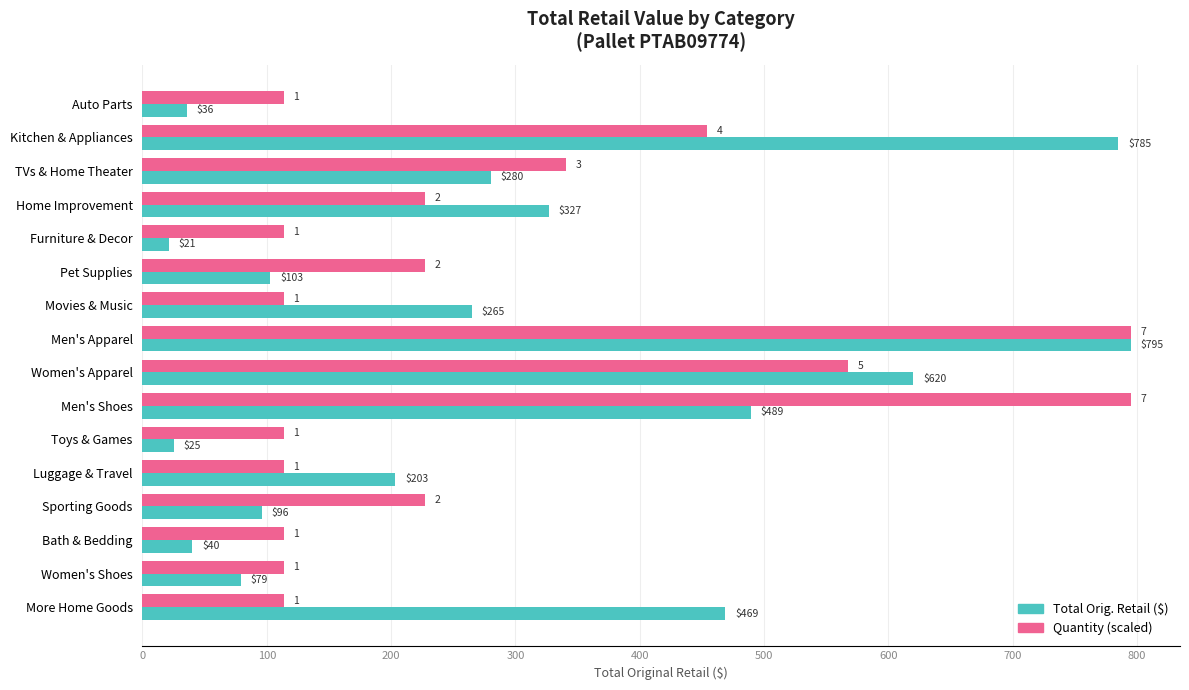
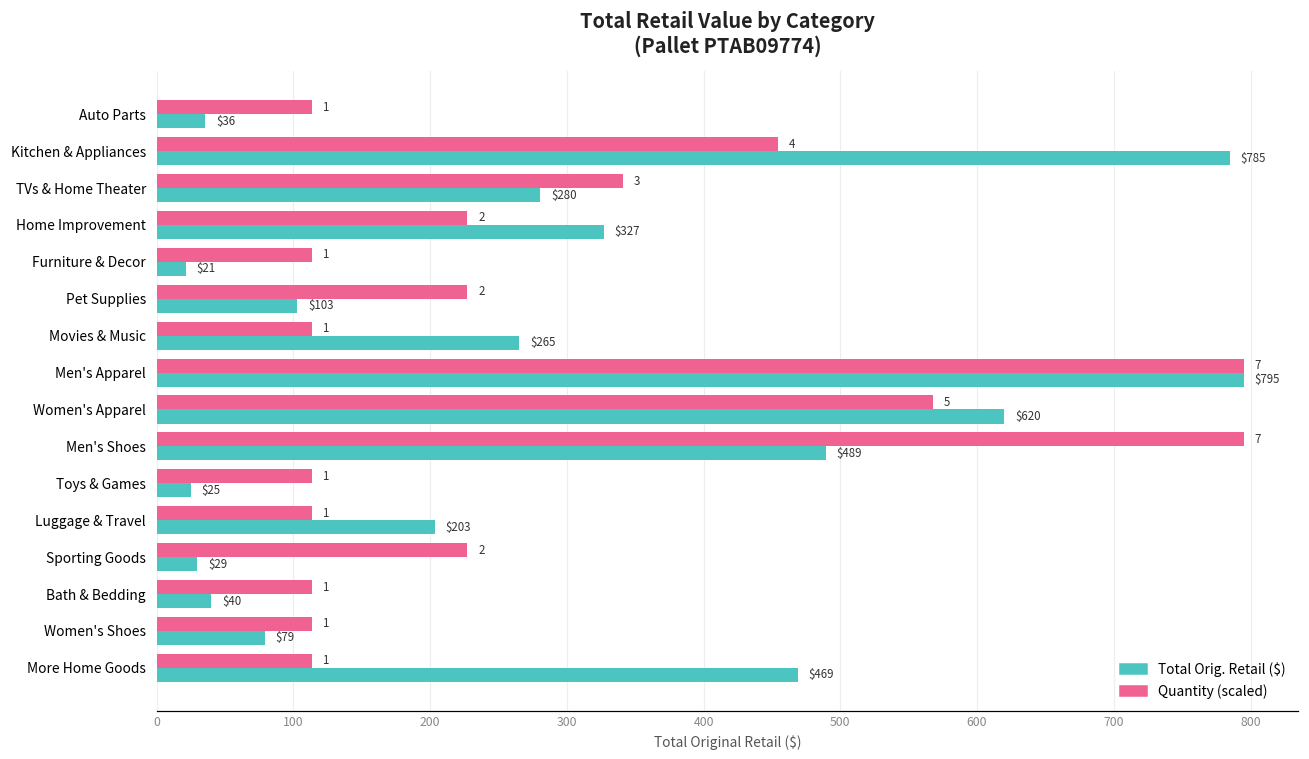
  {
    "Total Orig. Retail ($)": {
      "Auto Parts": "$36",
      "Kitchen & Appliances": "$785",
      "TVs & Home Theater": "$280",
      "Home Improvement": "$327",
      "Furniture & Decor": "$21",
      "Pet Supplies": "$103",
      "Movies & Music": "$265",
      "Men's Apparel": "$795",
      "Women's Apparel": "$620",
      "Men's Shoes": "$489",
      "Toys & Games": "$25",
      "Luggage & Travel": "$203",
-     "Sporting Goods": "$96",
+     "Sporting Goods": "$29",
      "Bath & Bedding": "$40",
      "Women's Shoes": "$79",
      "More Home Goods": "$469"
    }
  }
